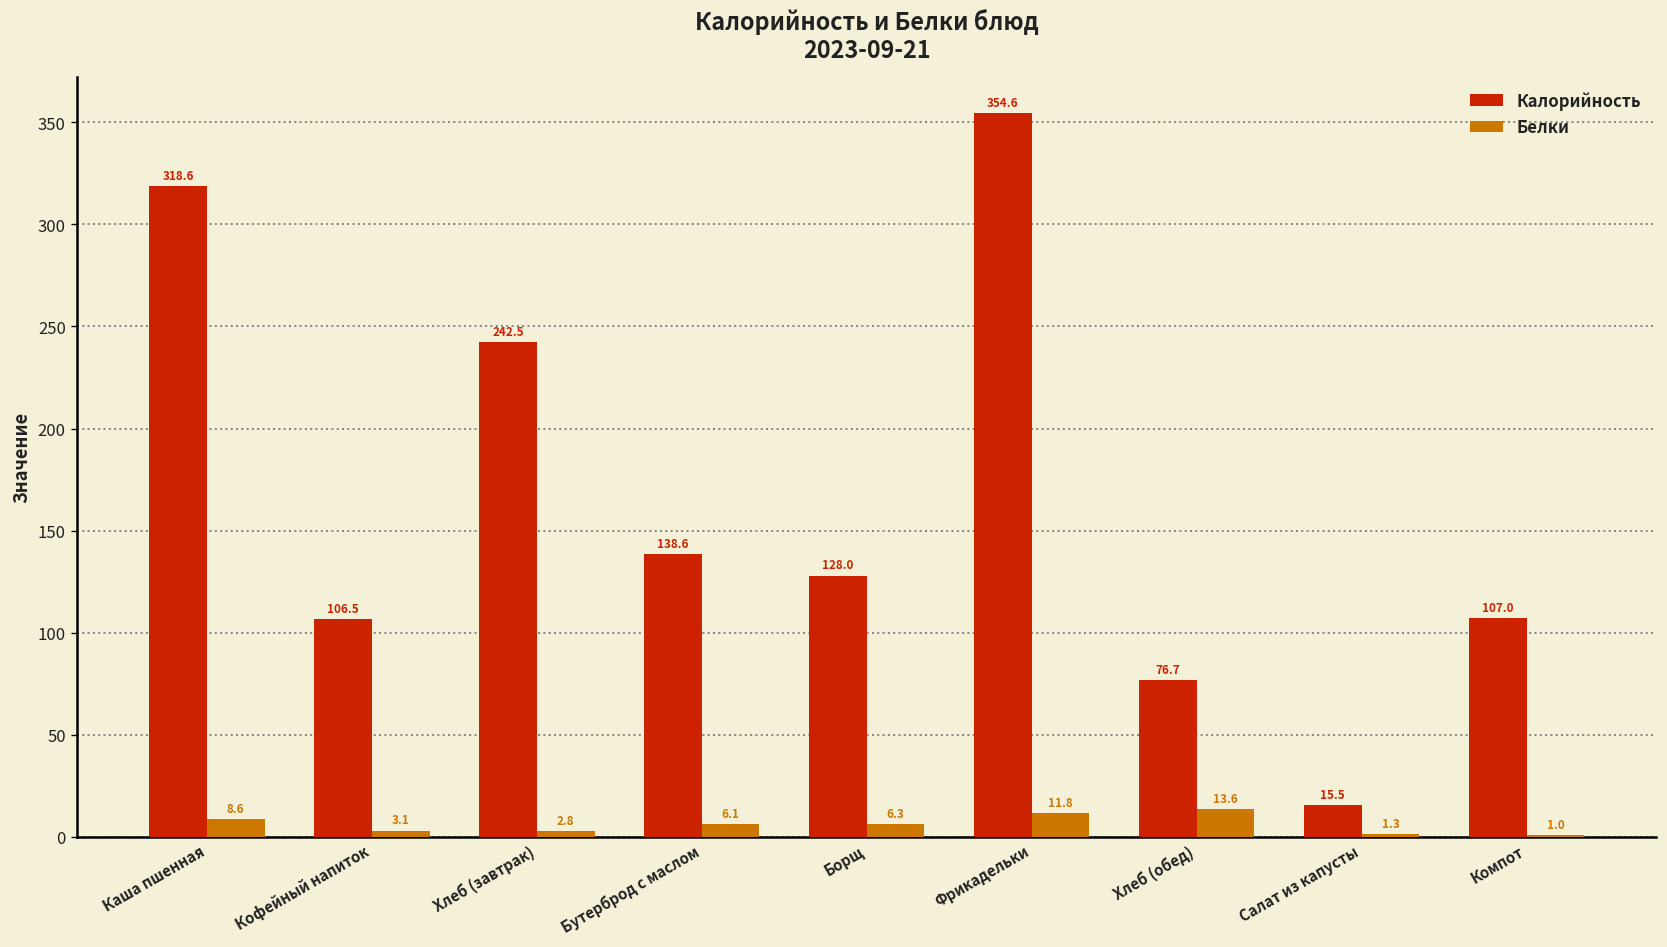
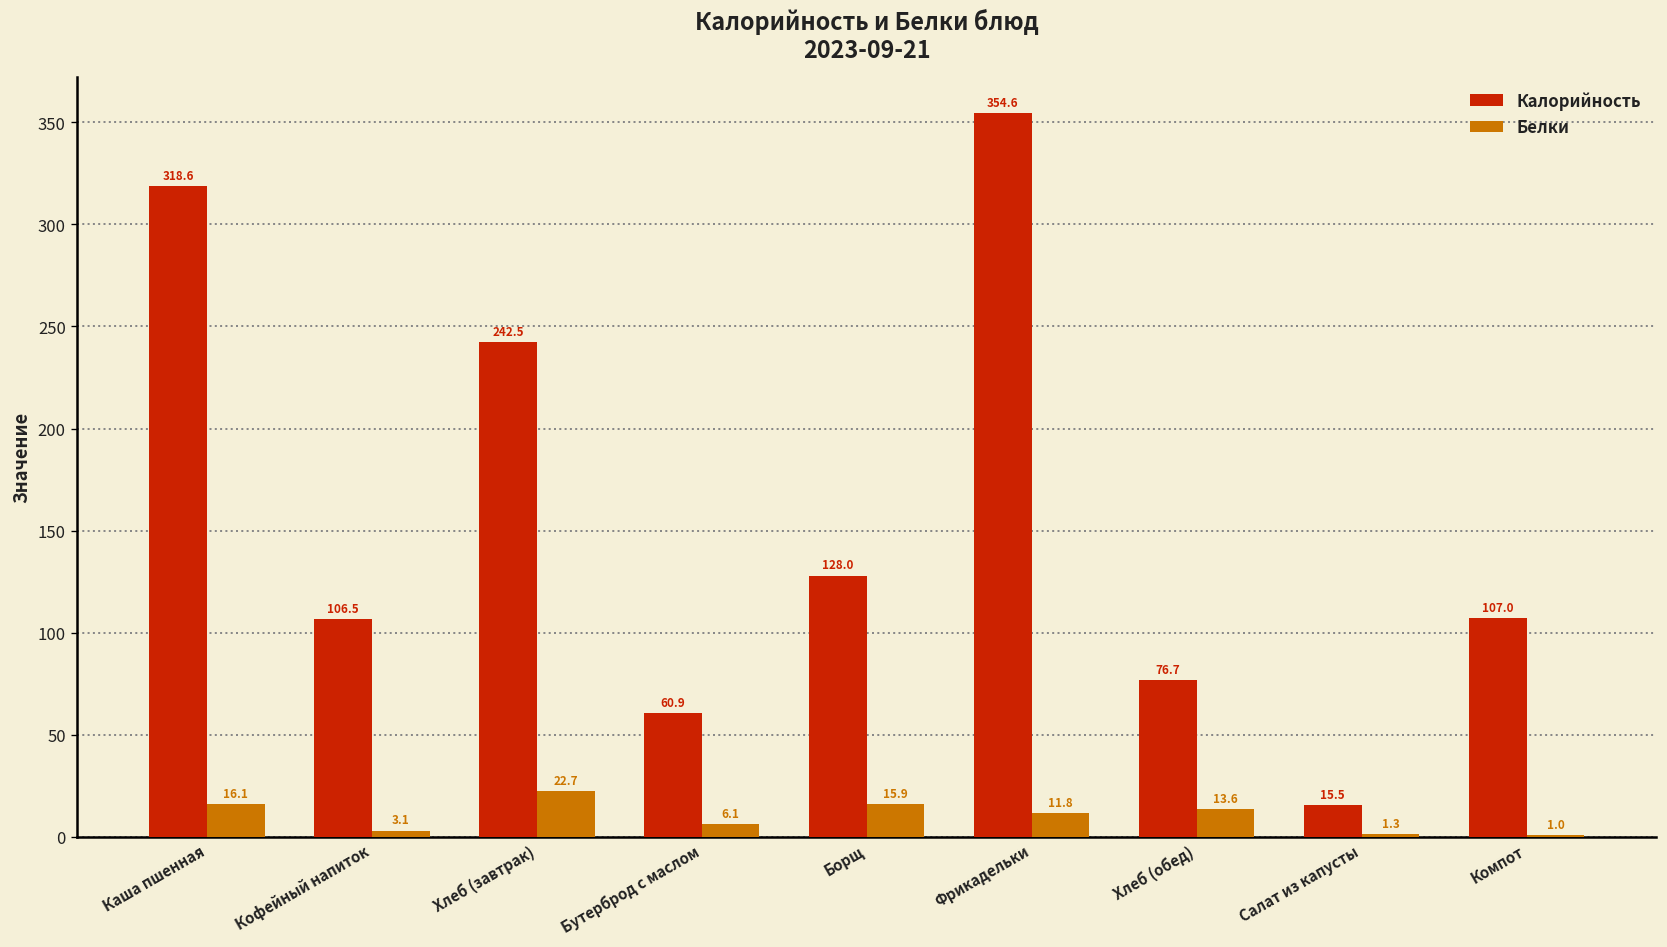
  {
    "Калорийность": {
      "Каша пшенная": 318.6,
      "Кофейный напиток": 106.5,
      "Хлеб (завтрак)": 242.5,
-     "Бутерброд с маслом": 138.6,
+     "Бутерброд с маслом": 60.9,
      "Борщ": 128.0,
      "Фрикадельки": 354.6,
      "Хлеб (обед)": 76.7,
      "Салат из капусты": 15.5,
      "Компот": 107.0
    },
    "Белки": {
-     "Каша пшенная": 8.6,
+     "Каша пшенная": 16.1,
      "Кофейный напиток": 3.1,
-     "Хлеб (завтрак)": 2.8,
+     "Хлеб (завтрак)": 22.7,
      "Бутерброд с маслом": 6.1,
-     "Борщ": 6.3,
+     "Борщ": 15.9,
      "Фрикадельки": 11.8,
      "Хлеб (обед)": 13.6,
      "Салат из капусты": 1.3,
      "Компот": 1.0
    }
  }
